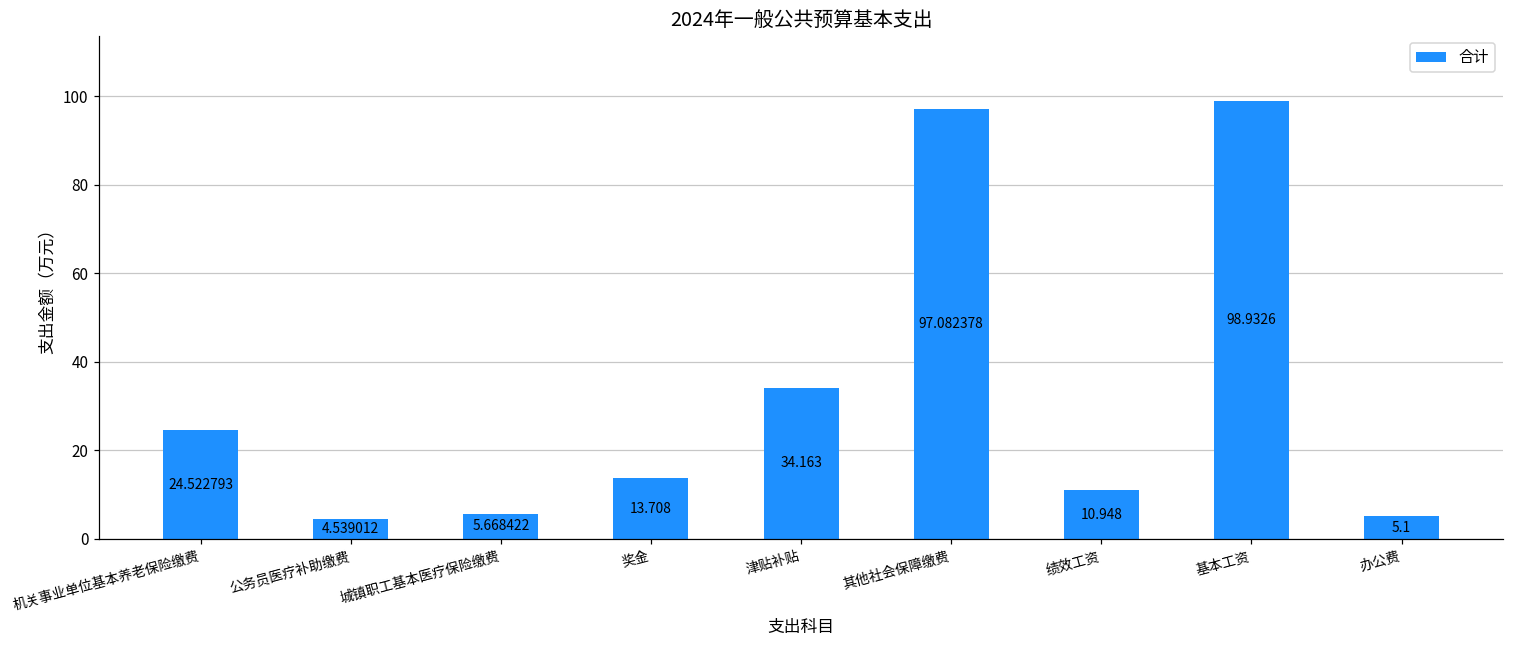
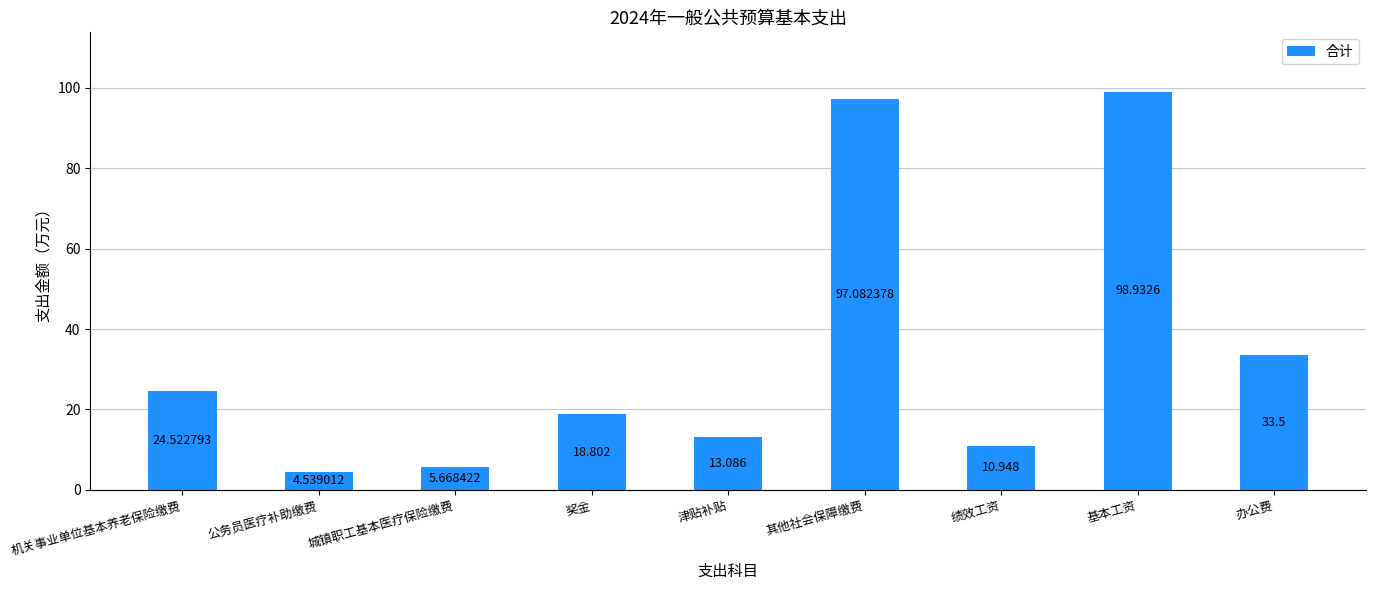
  {
    "机关事业单位基本养老保险缴费": 24.522793,
    "公务员医疗补助缴费": 4.539012,
    "城镇职工基本医疗保险缴费": 5.668422,
-   "奖金": 13.708,
-   "津贴补贴": 34.163,
+   "奖金": 18.802,
+   "津贴补贴": 13.086,
    "其他社会保障缴费": 97.082378,
    "绩效工资": 10.948,
    "基本工资": 98.9326,
-   "办公费": 5.1
+   "办公费": 33.5
  }
